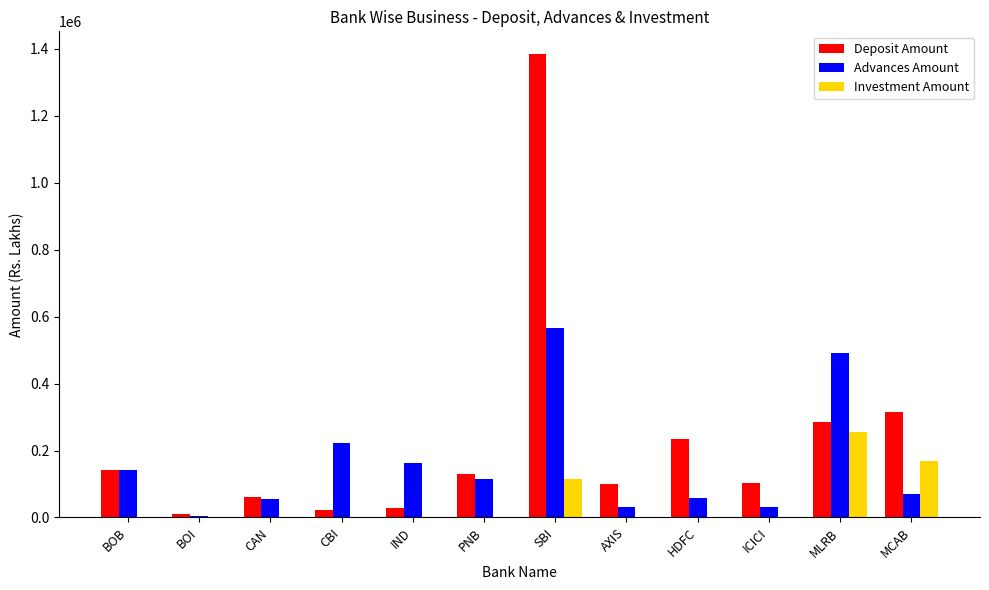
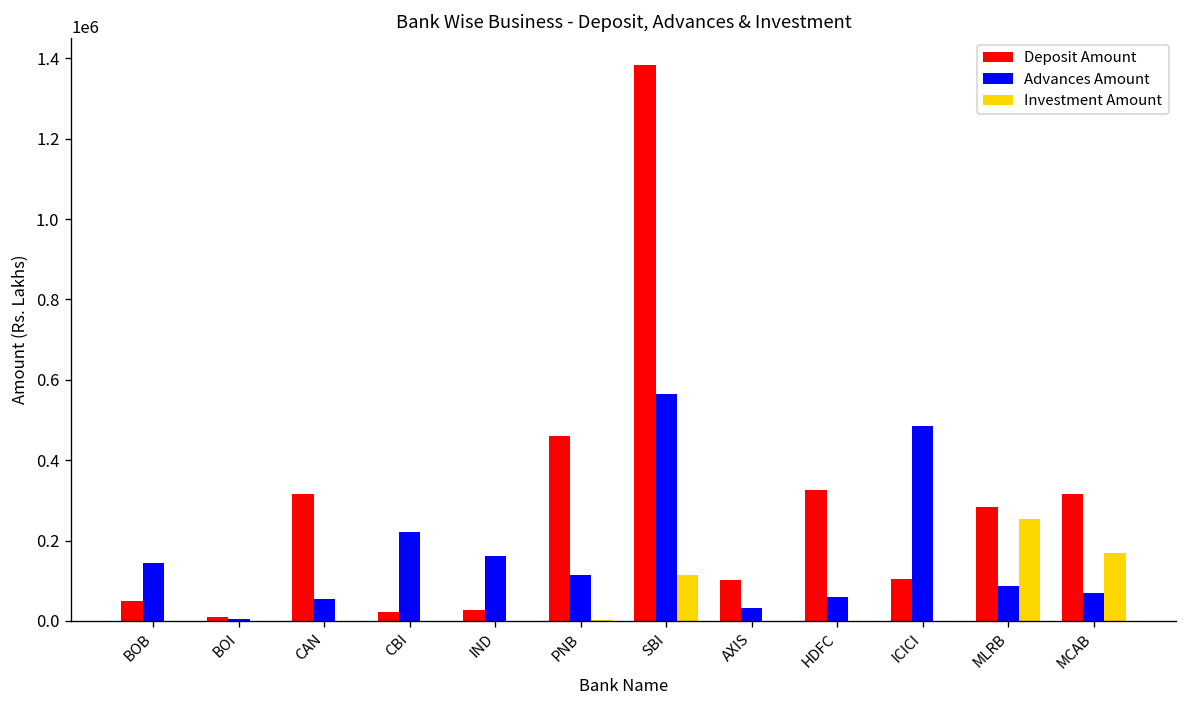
  {
    "Deposit Amount": {
-     "BOB": 140000,
+     "BOB": 50000,
      "BOI": 10000,
-     "CAN": 60000,
+     "CAN": 320000,
      "CBI": 20000,
      "IND": 30000,
-     "PNB": 130000,
+     "PNB": 460000,
      "SBI": 1380000,
      "AXIS": 100000,
-     "HDFC": 230000,
+     "HDFC": 330000,
      "ICICI": 100000,
      "MLRB": 280000,
      "MCAB": 320000
    },
    "Advances Amount": {
      "BOB": 140000,
      "CAN": 60000,
      "CBI": 220000,
      "IND": 160000,
      "PNB": 110000,
      "SBI": 560000,
      "AXIS": 30000,
      "HDFC": 60000,
-     "ICICI": 30000,
-     "MLRB": 490000,
+     "ICICI": 480000,
+     "MLRB": 90000,
      "MCAB": 70000
    },
    "Investment Amount": {
      "BOB": 0,
      "BOI": 0,
      "CAN": 0,
      "CBI": 0,
      "IND": 0,
      "SBI": 120000,
      "AXIS": 0,
      "HDFC": 0,
      "ICICI": 0,
      "MLRB": 250000,
      "MCAB": 170000
    }
  }
